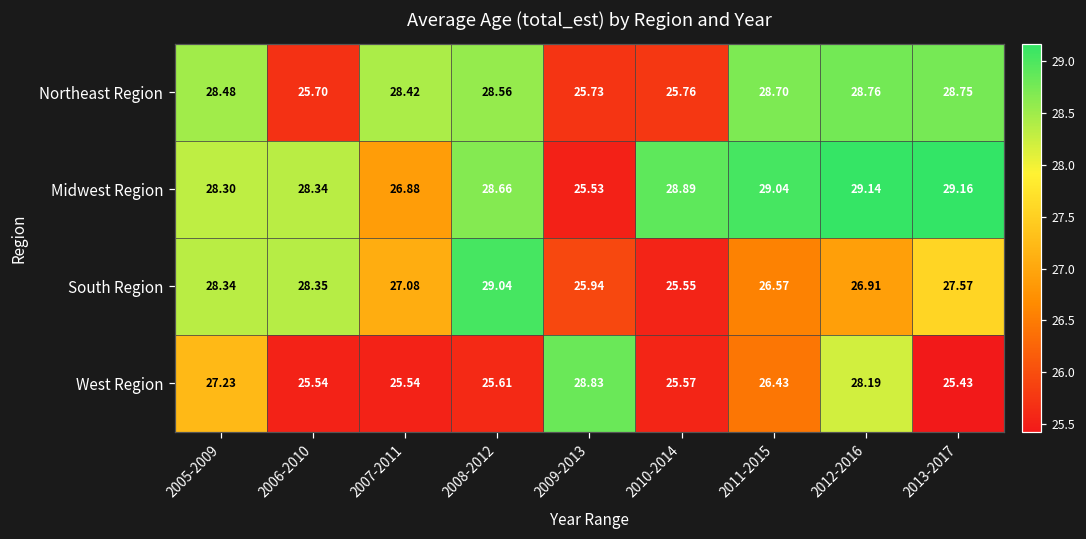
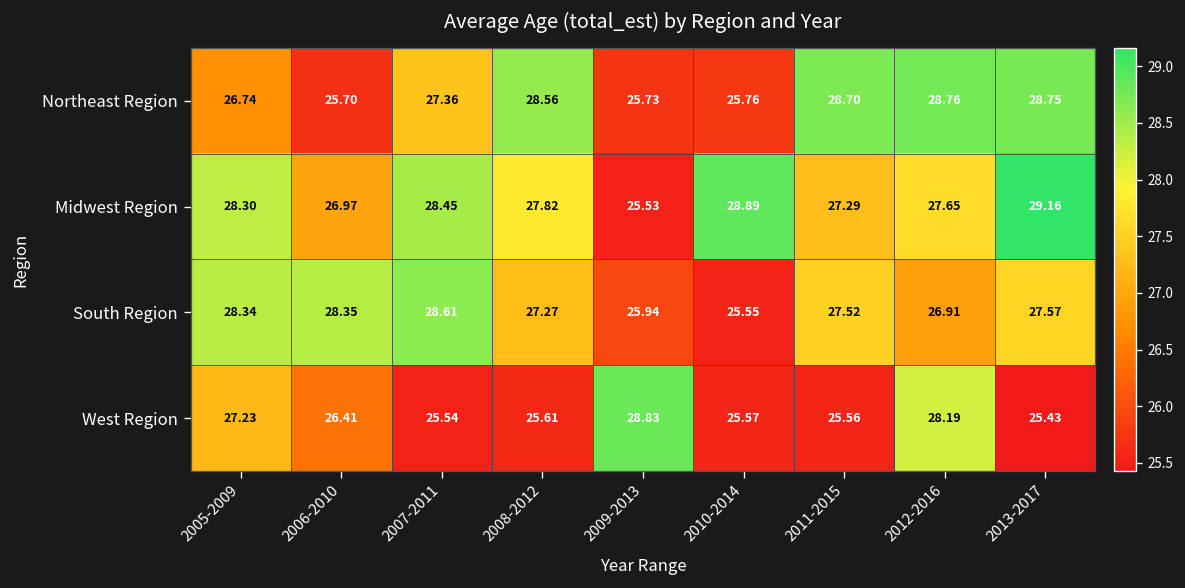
  {
    "Northeast Region": {
-     "2005-2009": 28.48,
+     "2005-2009": 26.74,
      "2006-2010": 25.70,
-     "2007-2011": 28.42,
+     "2007-2011": 27.36,
      "2008-2012": 28.56,
      "2009-2013": 25.73,
      "2010-2014": 25.76,
      "2011-2015": 28.70,
      "2012-2016": 28.76,
      "2013-2017": 28.75
    },
    "Midwest Region": {
      "2005-2009": 28.30,
-     "2006-2010": 28.34,
-     "2007-2011": 26.88,
-     "2008-2012": 28.66,
+     "2006-2010": 26.97,
+     "2007-2011": 28.45,
+     "2008-2012": 27.82,
      "2009-2013": 25.53,
      "2010-2014": 28.89,
-     "2011-2015": 29.04,
-     "2012-2016": 29.14,
+     "2011-2015": 27.29,
+     "2012-2016": 27.65,
      "2013-2017": 29.16
    },
    "South Region": {
      "2005-2009": 28.34,
      "2006-2010": 28.35,
-     "2007-2011": 27.08,
-     "2008-2012": 29.04,
+     "2007-2011": 28.61,
+     "2008-2012": 27.27,
      "2009-2013": 25.94,
      "2010-2014": 25.55,
-     "2011-2015": 26.57,
+     "2011-2015": 27.52,
      "2012-2016": 26.91,
      "2013-2017": 27.57
    },
    "West Region": {
      "2005-2009": 27.23,
-     "2006-2010": 25.54,
+     "2006-2010": 26.41,
      "2007-2011": 25.54,
      "2008-2012": 25.61,
      "2009-2013": 28.83,
      "2010-2014": 25.57,
-     "2011-2015": 26.43,
+     "2011-2015": 25.56,
      "2012-2016": 28.19,
      "2013-2017": 25.43
    }
  }
